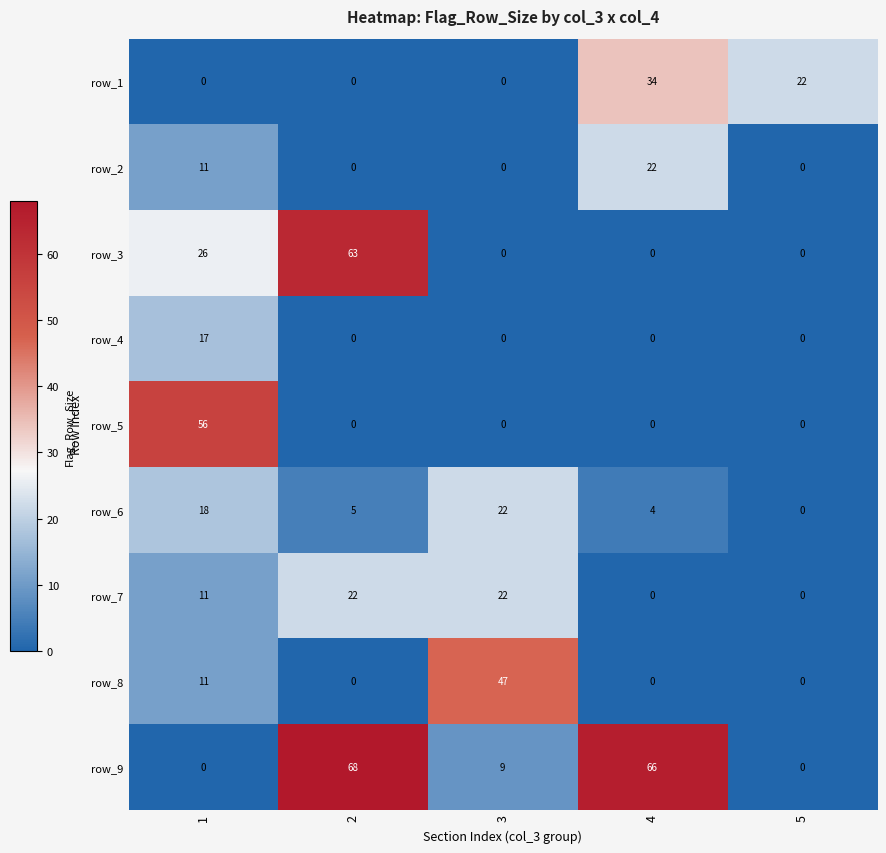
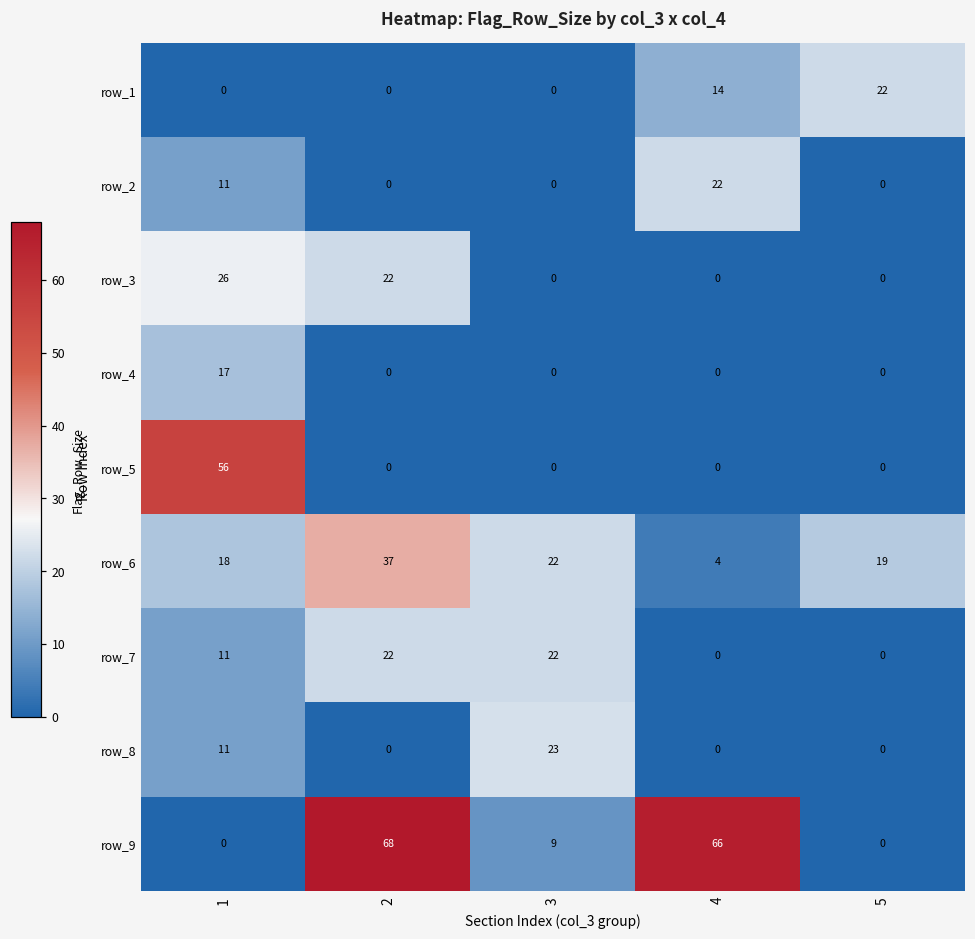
  {
    "row_1": {
      "1": 0,
      "2": 0,
      "3": 0,
-     "4": 34,
+     "4": 14,
      "5": 22
    },
    "row_2": {
      "1": 11,
      "2": 0,
      "3": 0,
      "4": 22,
      "5": 0
    },
    "row_3": {
      "1": 26,
-     "2": 63,
+     "2": 22,
      "3": 0,
      "4": 0,
      "5": 0
    },
    "row_4": {
      "1": 17,
      "2": 0,
      "3": 0,
      "4": 0,
      "5": 0
    },
    "row_5": {
      "1": 56,
      "2": 0,
      "3": 0,
      "4": 0,
      "5": 0
    },
    "row_6": {
      "1": 18,
-     "2": 5,
+     "2": 37,
      "3": 22,
      "4": 4,
-     "5": 0
+     "5": 19
    },
    "row_7": {
      "1": 11,
      "2": 22,
      "3": 22,
      "4": 0,
      "5": 0
    },
    "row_8": {
      "1": 11,
      "2": 0,
-     "3": 47,
+     "3": 23,
      "4": 0,
      "5": 0
    },
    "row_9": {
      "1": 0,
      "2": 68,
      "3": 9,
      "4": 66,
      "5": 0
    }
  }
